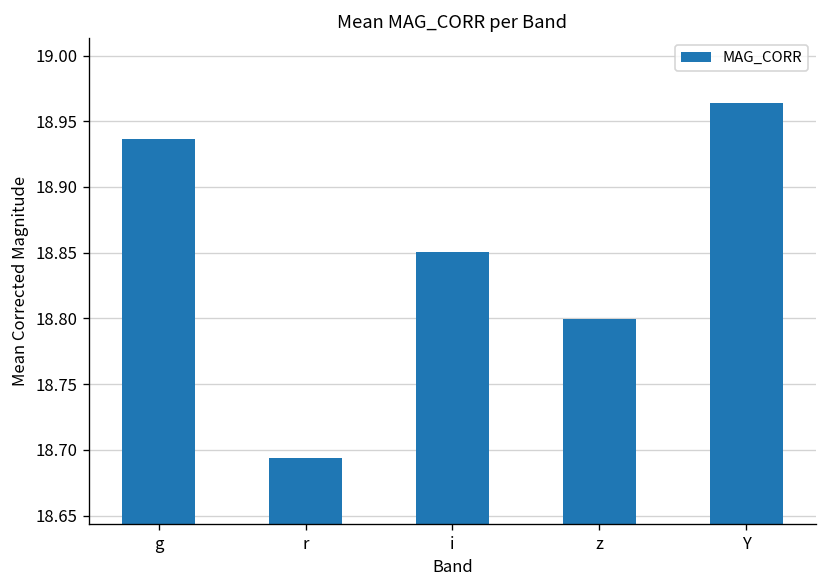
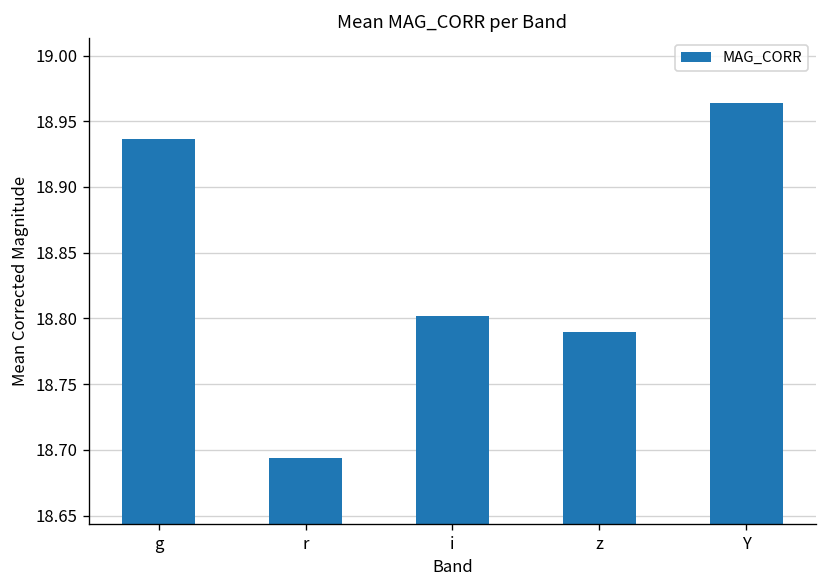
  {
    "g": 18.937,
    "r": 18.694,
-   "i": 18.850,
-   "z": 18.799,
+   "i": 18.801,
+   "z": 18.790,
    "Y": 18.964
  }
